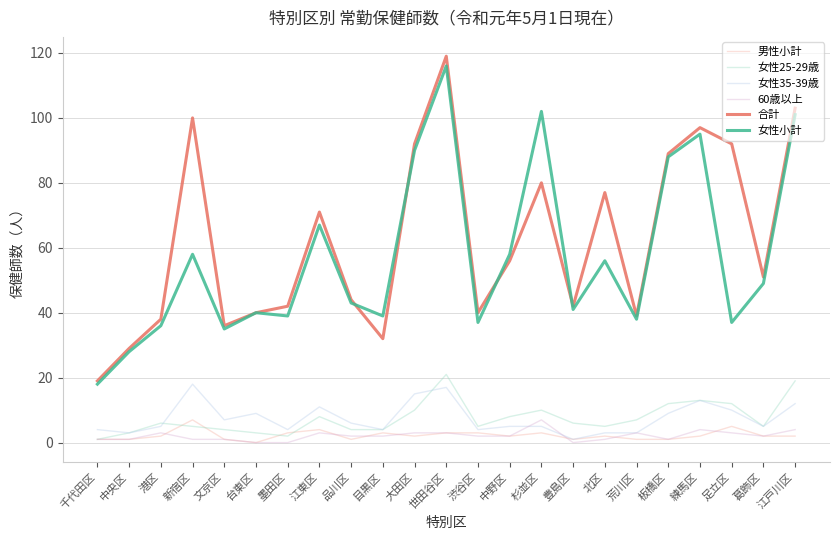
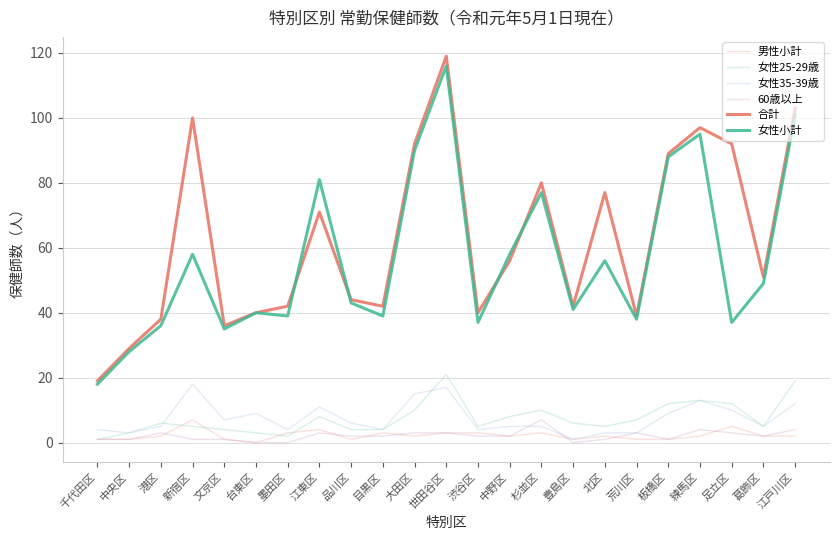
  {
    "合計": {
      "千代田区": 19,
      "中央区": 29,
      "港区": 38,
      "新宿区": 100,
      "文京区": 36,
      "墨田区": 42,
      "江東区": 71,
      "品川区": 44,
-     "目黒区": 32,
+     "目黒区": 42,
      "大田区": 92,
      "世田谷区": 119,
      "渋谷区": 40,
      "中野区": 56,
      "杉並区": 80,
      "豊島区": 42,
      "北区": 77,
      "荒川区": 39,
      "板橋区": 89,
      "練馬区": 97,
      "足立区": 92,
      "葛飾区": 51
    },
    "女性小計": {
      "千代田区": 18,
      "中央区": 28,
      "港区": 36,
      "新宿区": 58,
      "文京区": 35,
      "墨田区": 39,
-     "江東区": 67,
+     "江東区": 81,
      "品川区": 43,
      "目黒区": 39,
      "大田区": 90,
      "世田谷区": 116,
      "渋谷区": 37,
      "中野区": 58,
-     "杉並区": 102,
+     "杉並区": 77,
      "豊島区": 41,
      "北区": 56,
      "荒川区": 38,
      "板橋区": 88,
      "練馬区": 95,
      "足立区": 37,
      "葛飾区": 49
    }
  }
